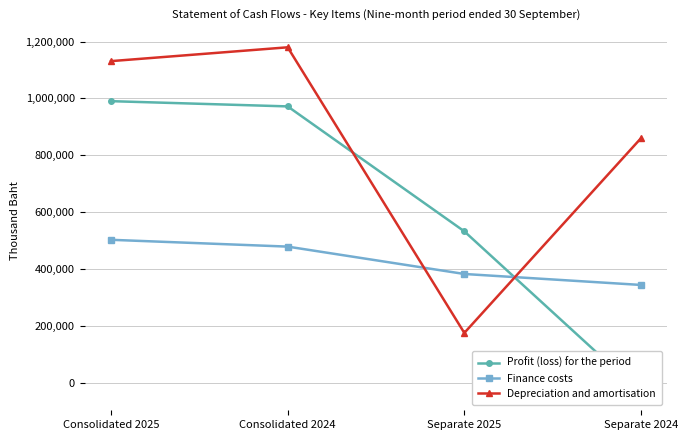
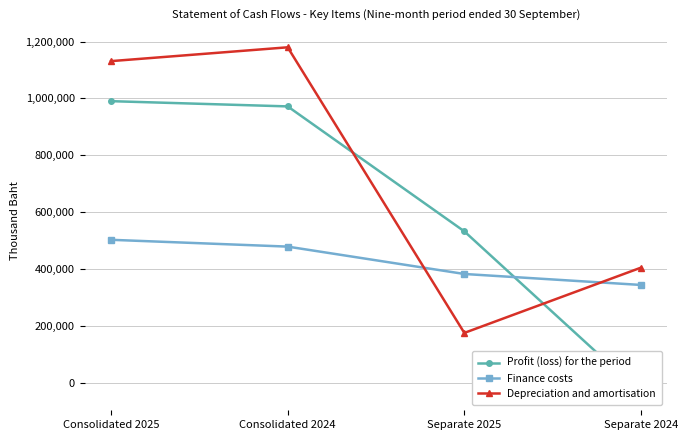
  {
    "Depreciation and amortisation": {
      "Consolidated 2025": "1,130,000",
      "Consolidated 2024": "1,180,000",
      "Separate 2025": "170,000",
-     "Separate 2024": "860,000"
+     "Separate 2024": "400,000"
    }
  }
